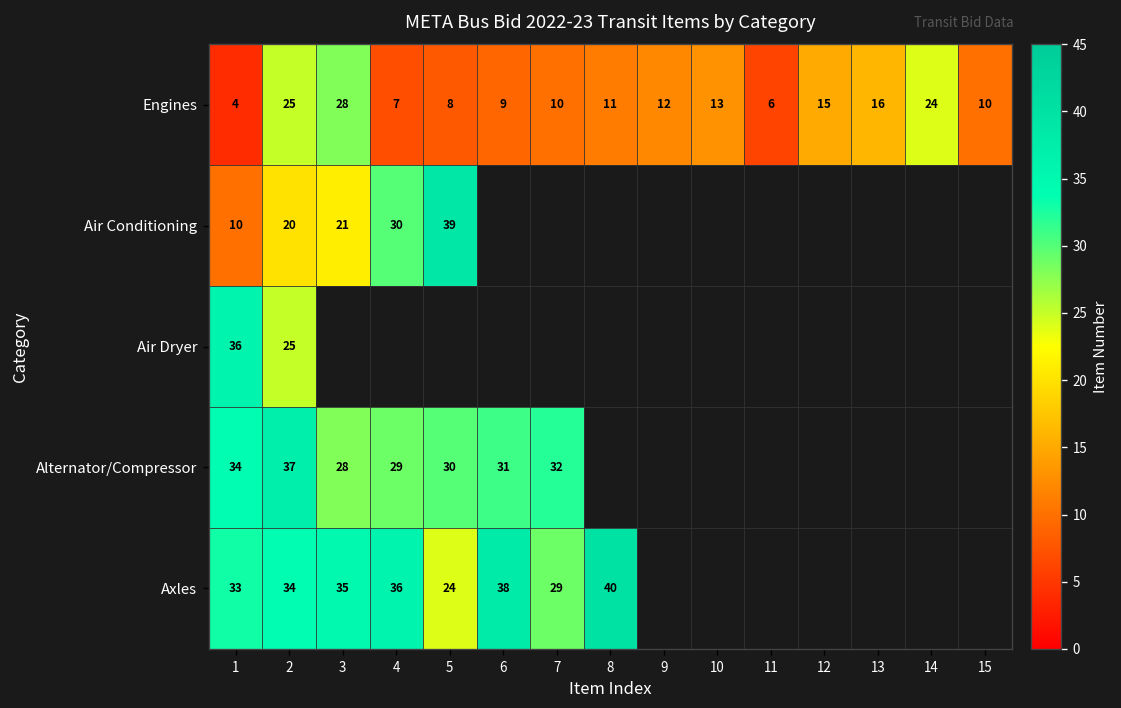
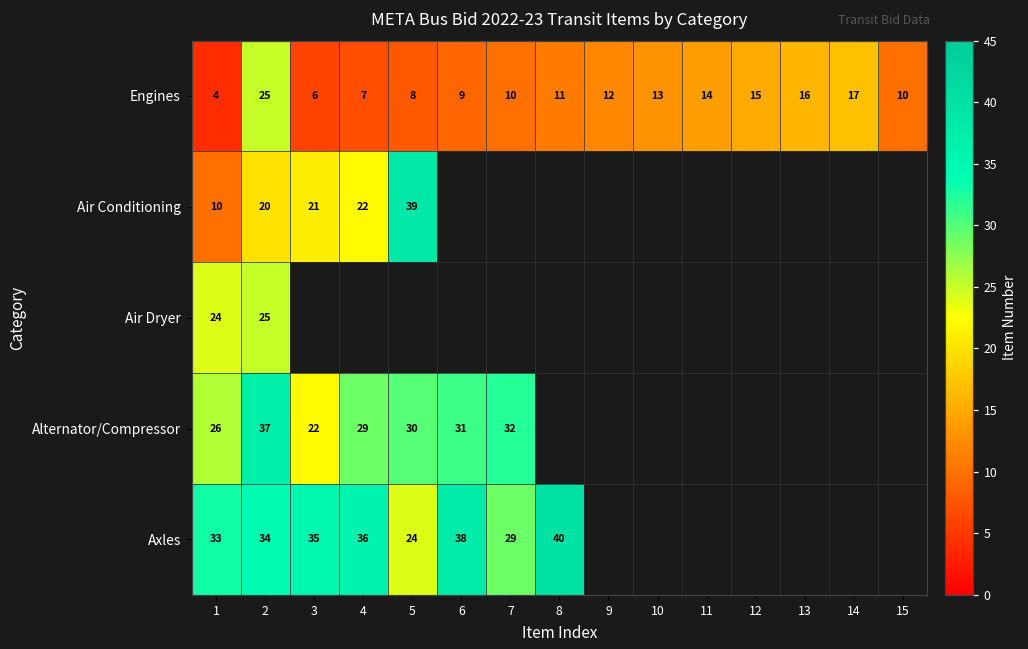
  {
    "Engines": {
      "1": 4,
      "2": 25,
-     "3": 28,
+     "3": 6,
      "4": 7,
      "5": 8,
      "6": 9,
      "7": 10,
      "8": 11,
      "9": 12,
      "10": 13,
-     "11": 6,
+     "11": 14,
      "12": 15,
      "13": 16,
-     "14": 24,
+     "14": 17,
      "15": 10
    },
    "Air Conditioning": {
      "1": 10,
      "2": 20,
      "3": 21,
-     "4": 30,
+     "4": 22,
      "5": 39
    },
    "Air Dryer": {
-     "1": 36,
+     "1": 24,
      "2": 25
    },
    "Alternator/Compressor": {
-     "1": 34,
+     "1": 26,
      "2": 37,
-     "3": 28,
+     "3": 22,
      "4": 29,
      "5": 30,
      "6": 31,
      "7": 32
    },
    "Axles": {
      "1": 33,
      "2": 34,
      "3": 35,
      "4": 36,
      "5": 24,
      "6": 38,
      "7": 29,
      "8": 40
    }
  }
